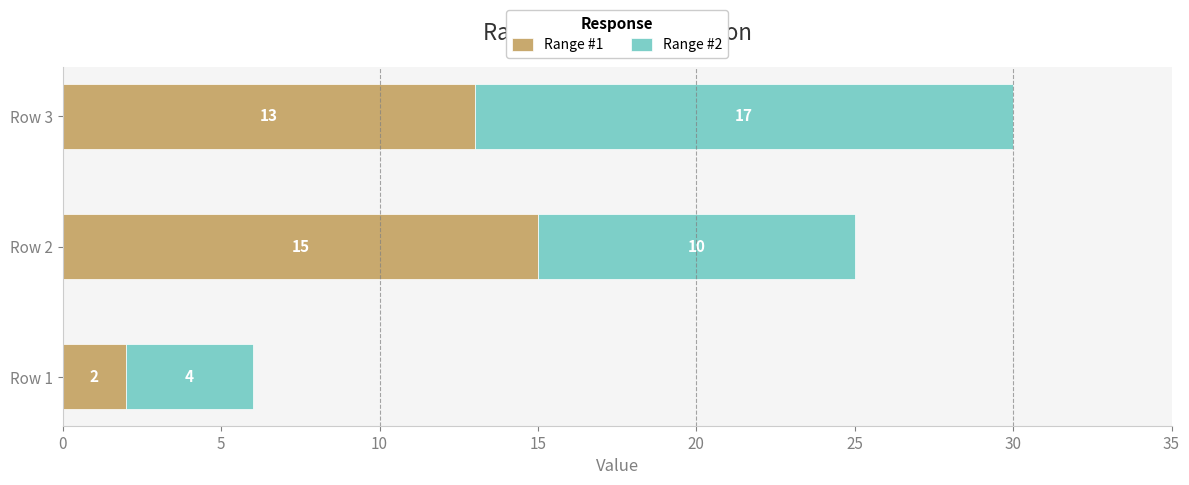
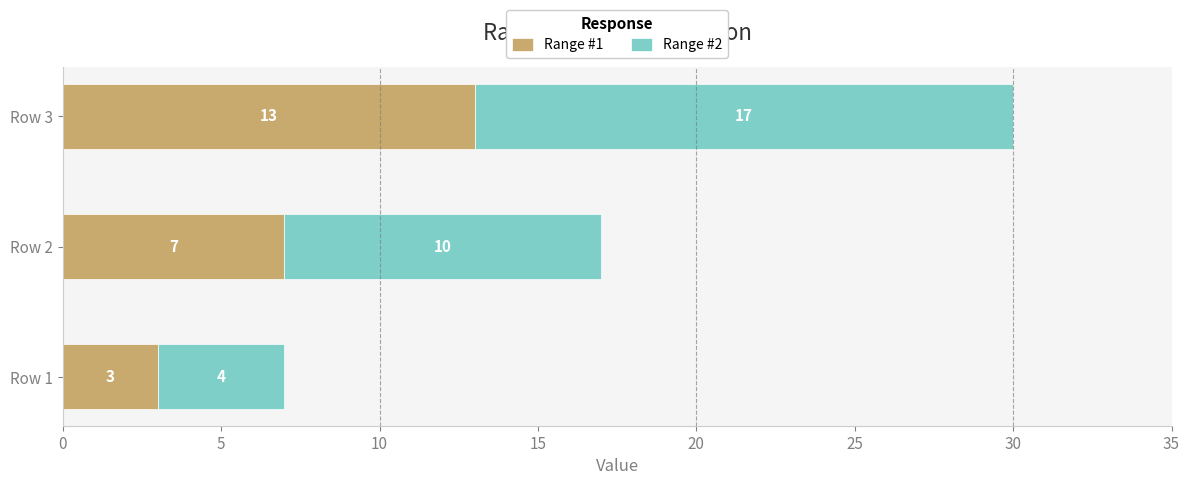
  {
    "Range #1": {
      "Row 3": 13,
-     "Row 2": 15,
-     "Row 1": 2
+     "Row 2": 7,
+     "Row 1": 3
    },
    "Range #2": {
      "Row 3": 17,
      "Row 2": 10,
      "Row 1": 4
    }
  }
